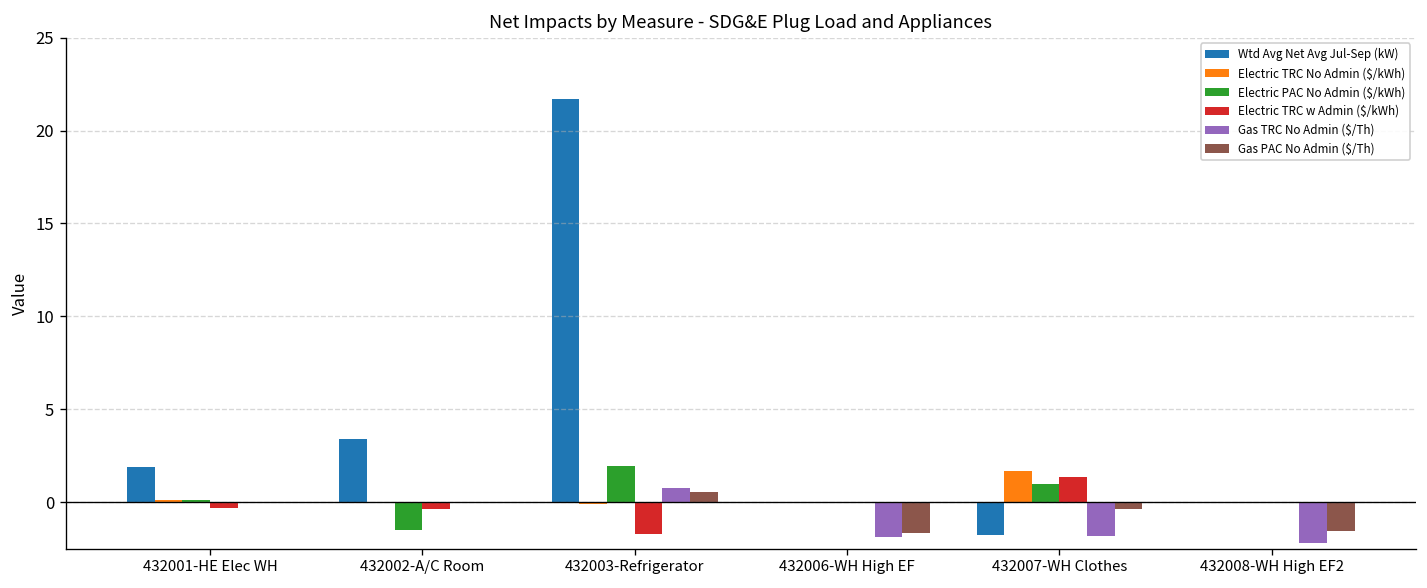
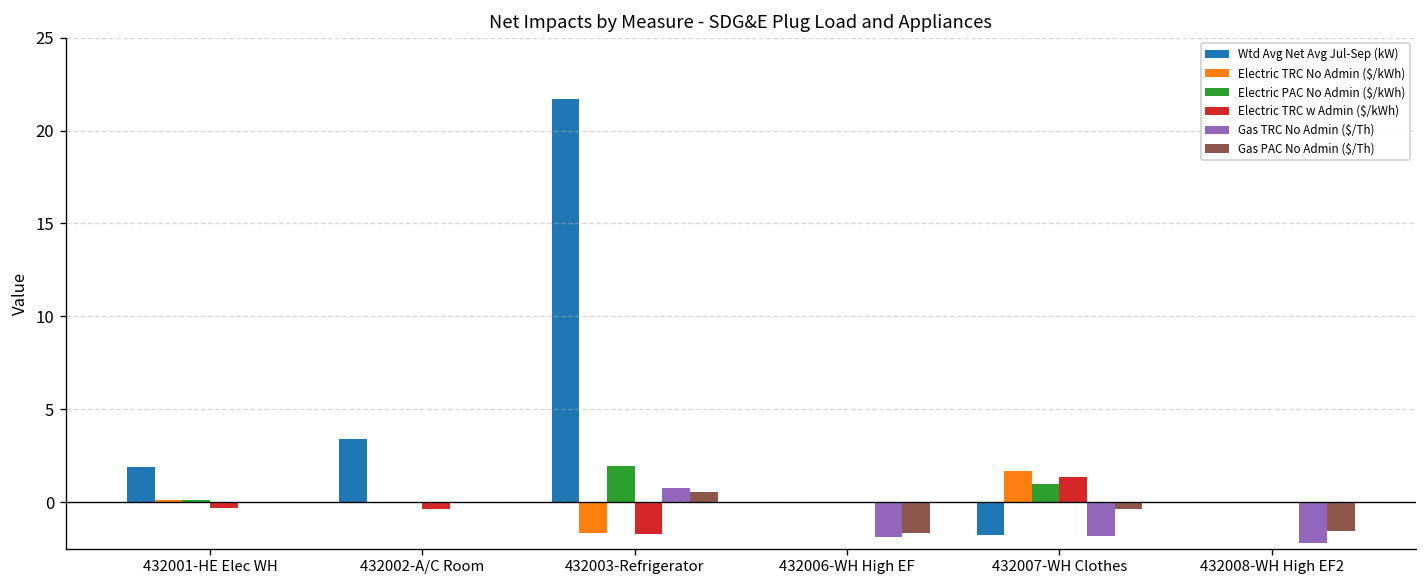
  {
    "Wtd Avg Net Avg Jul-Sep (kW)": {
      "432001-HE Elec WH": 1.9,
      "432002-A/C Room": 3.4,
      "432003-Refrigerator": 21.7,
      "432006-WH High EF": 0.0,
      "432007-WH Clothes": -1.8,
      "432008-WH High EF2": 0.0
    },
    "Electric TRC No Admin ($/kWh)": {
-     "432003-Refrigerator": -0.1,
+     "432003-Refrigerator": -1.7,
      "432006-WH High EF": 0.0,
      "432007-WH Clothes": 1.7,
      "432008-WH High EF2": 0.0
    },
    "Electric PAC No Admin ($/kWh)": {
-     "432002-A/C Room": -1.5,
+     "432002-A/C Room": 0.0,
      "432003-Refrigerator": 1.9,
      "432006-WH High EF": 0.0,
      "432007-WH Clothes": 1.0,
      "432008-WH High EF2": 0.0
    },
    "Electric TRC w Admin ($/kWh)": {
      "432001-HE Elec WH": -0.3,
      "432002-A/C Room": -0.4,
      "432003-Refrigerator": -1.7,
      "432006-WH High EF": 0.0,
      "432007-WH Clothes": 1.3,
      "432008-WH High EF2": 0.0
    },
    "Gas TRC No Admin ($/Th)": {
      "432001-HE Elec WH": 0.0,
      "432002-A/C Room": 0.0,
      "432003-Refrigerator": 0.8,
      "432006-WH High EF": -1.9,
      "432007-WH Clothes": -1.8,
      "432008-WH High EF2": -2.2
    },
    "Gas PAC No Admin ($/Th)": {
      "432001-HE Elec WH": 0.0,
      "432002-A/C Room": 0.0,
      "432003-Refrigerator": 0.6,
      "432006-WH High EF": -1.7,
      "432007-WH Clothes": -0.4,
      "432008-WH High EF2": -1.5
    }
  }
